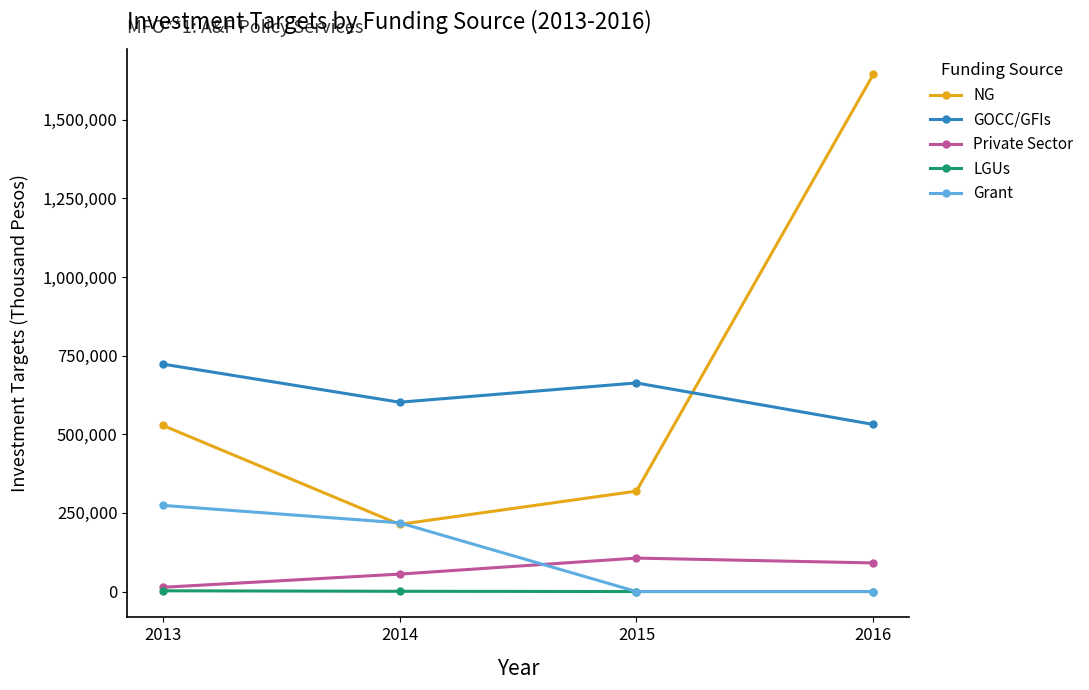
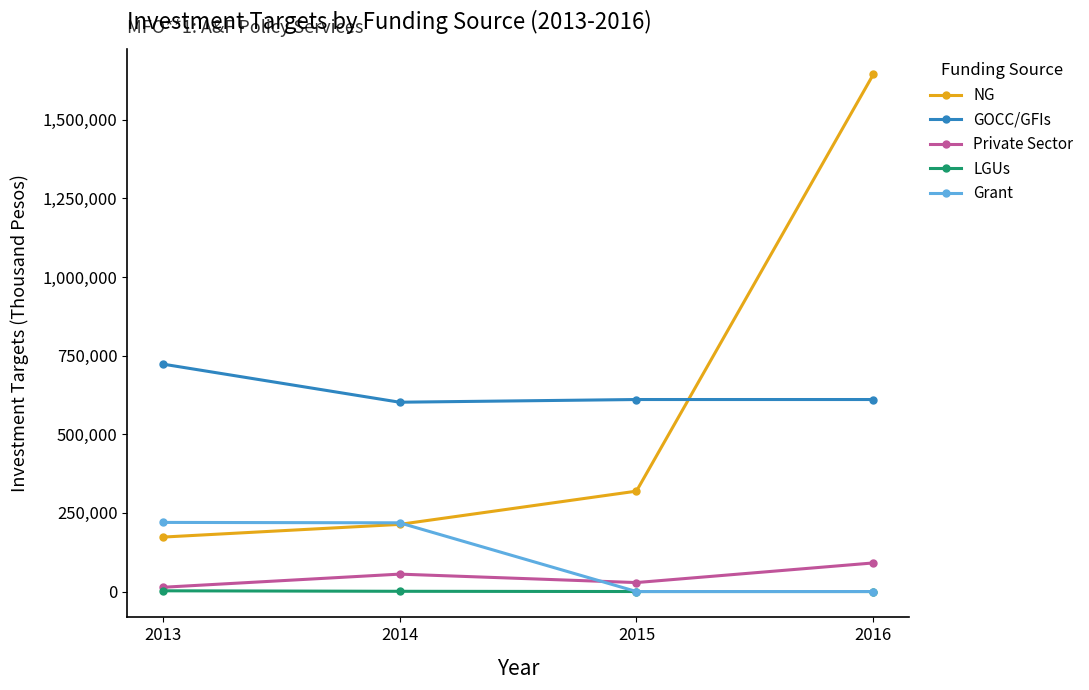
  {
    "NG": {
-     "2013": "530,000",
+     "2013": "170,000",
      "2015": "320,000",
      "2016": "1,640,000"
    },
    "GOCC/GFIs": {
      "2013": "720,000",
      "2014": "600,000",
-     "2015": "660,000",
-     "2016": "530,000"
+     "2015": "610,000",
+     "2016": "610,000"
    },
    "Private Sector": {
      "2013": "10,000",
      "2014": "60,000",
-     "2015": "110,000",
+     "2015": "30,000",
      "2016": "90,000"
    },
    "LGUs": {
      "2013": "0",
      "2014": "0"
    },
    "Grant": {
-     "2013": "270,000"
+     "2013": "220,000"
    }
  }
